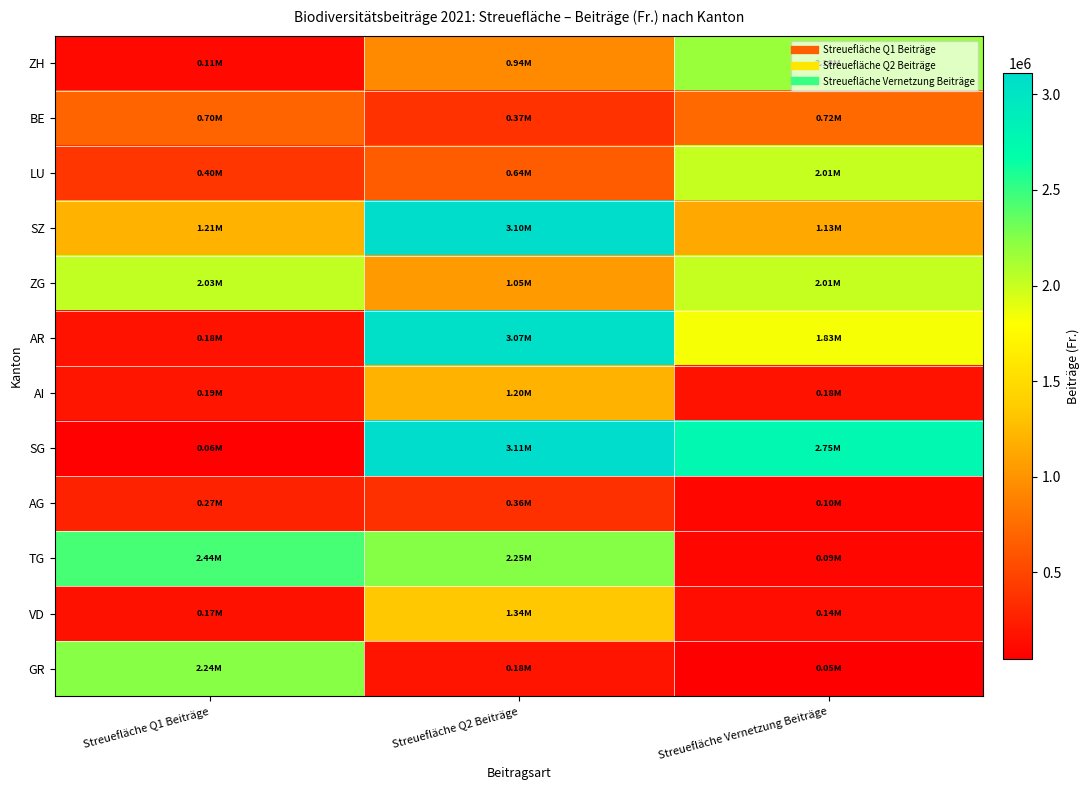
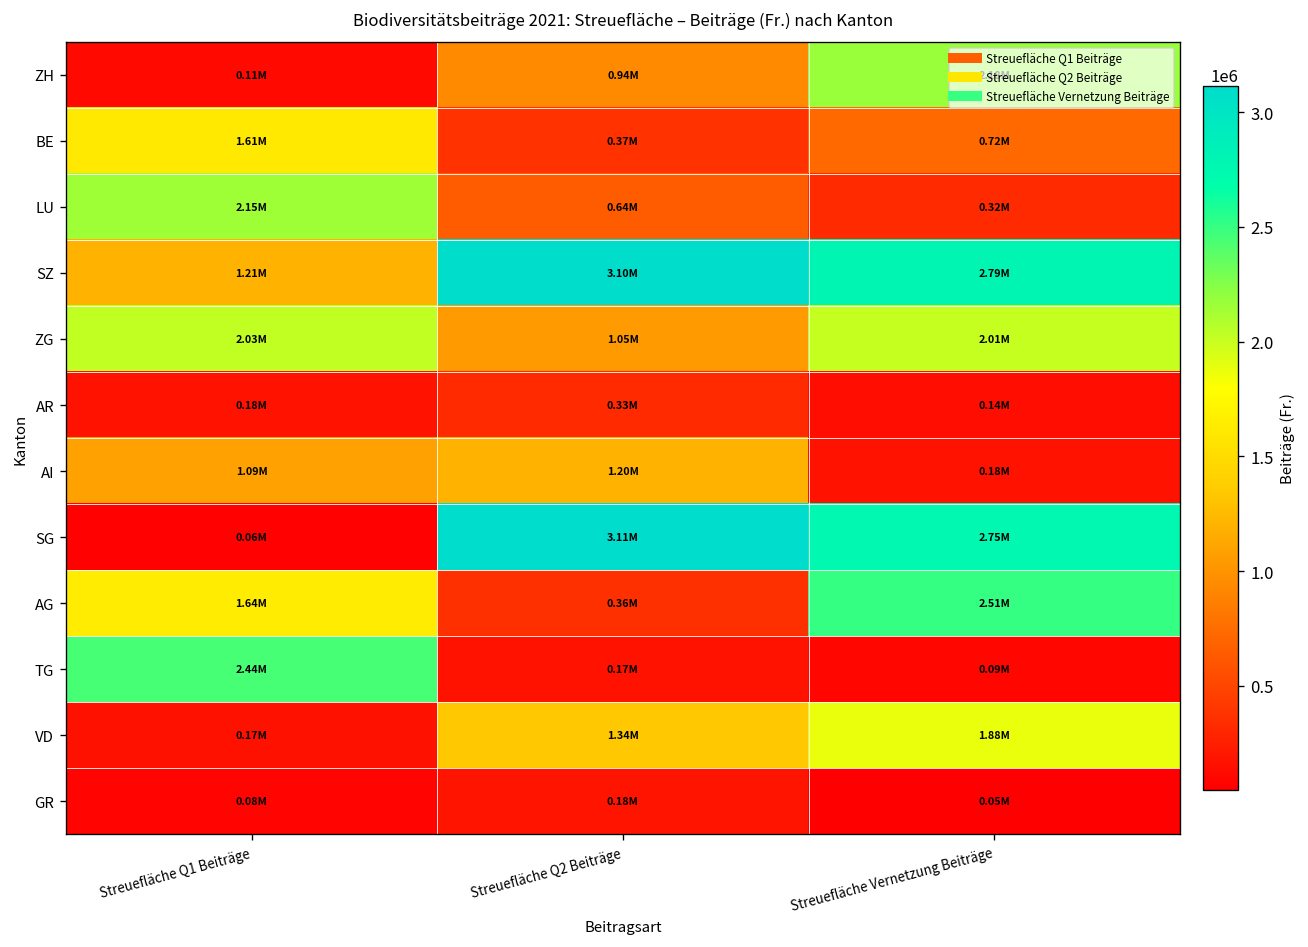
  {
    "ZH": {
      "Streuefläche Q1 Beiträge": "0.11M",
      "Streuefläche Q2 Beiträge": "0.94M"
    },
    "BE": {
-     "Streuefläche Q1 Beiträge": "0.70M",
+     "Streuefläche Q1 Beiträge": "1.61M",
      "Streuefläche Q2 Beiträge": "0.37M",
      "Streuefläche Vernetzung Beiträge": "0.72M"
    },
    "LU": {
-     "Streuefläche Q1 Beiträge": "0.40M",
+     "Streuefläche Q1 Beiträge": "2.15M",
      "Streuefläche Q2 Beiträge": "0.64M",
-     "Streuefläche Vernetzung Beiträge": "2.01M"
+     "Streuefläche Vernetzung Beiträge": "0.32M"
    },
    "SZ": {
      "Streuefläche Q1 Beiträge": "1.21M",
      "Streuefläche Q2 Beiträge": "3.10M",
-     "Streuefläche Vernetzung Beiträge": "1.13M"
+     "Streuefläche Vernetzung Beiträge": "2.79M"
    },
    "ZG": {
      "Streuefläche Q1 Beiträge": "2.03M",
      "Streuefläche Q2 Beiträge": "1.05M",
      "Streuefläche Vernetzung Beiträge": "2.01M"
    },
    "AR": {
      "Streuefläche Q1 Beiträge": "0.18M",
-     "Streuefläche Q2 Beiträge": "3.07M",
-     "Streuefläche Vernetzung Beiträge": "1.83M"
+     "Streuefläche Q2 Beiträge": "0.33M",
+     "Streuefläche Vernetzung Beiträge": "0.14M"
    },
    "AI": {
-     "Streuefläche Q1 Beiträge": "0.19M",
+     "Streuefläche Q1 Beiträge": "1.09M",
      "Streuefläche Q2 Beiträge": "1.20M",
      "Streuefläche Vernetzung Beiträge": "0.18M"
    },
    "SG": {
      "Streuefläche Q1 Beiträge": "0.06M",
      "Streuefläche Q2 Beiträge": "3.11M",
      "Streuefläche Vernetzung Beiträge": "2.75M"
    },
    "AG": {
-     "Streuefläche Q1 Beiträge": "0.27M",
+     "Streuefläche Q1 Beiträge": "1.64M",
      "Streuefläche Q2 Beiträge": "0.36M",
-     "Streuefläche Vernetzung Beiträge": "0.10M"
+     "Streuefläche Vernetzung Beiträge": "2.51M"
    },
    "TG": {
      "Streuefläche Q1 Beiträge": "2.44M",
-     "Streuefläche Q2 Beiträge": "2.25M",
+     "Streuefläche Q2 Beiträge": "0.17M",
      "Streuefläche Vernetzung Beiträge": "0.09M"
    },
    "VD": {
      "Streuefläche Q1 Beiträge": "0.17M",
      "Streuefläche Q2 Beiträge": "1.34M",
-     "Streuefläche Vernetzung Beiträge": "0.14M"
+     "Streuefläche Vernetzung Beiträge": "1.88M"
    },
    "GR": {
-     "Streuefläche Q1 Beiträge": "2.24M",
+     "Streuefläche Q1 Beiträge": "0.08M",
      "Streuefläche Q2 Beiträge": "0.18M",
      "Streuefläche Vernetzung Beiträge": "0.05M"
    }
  }
